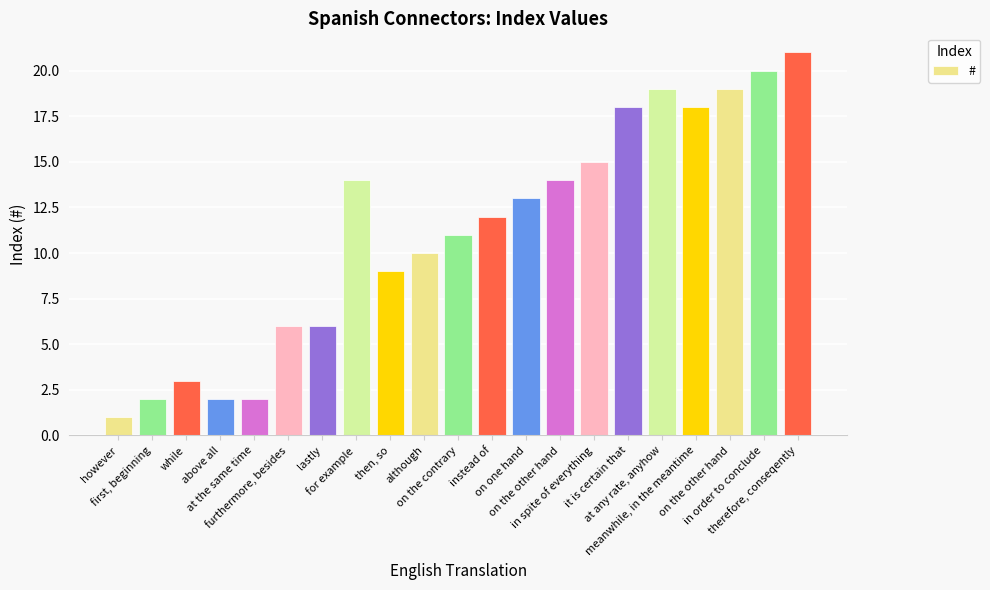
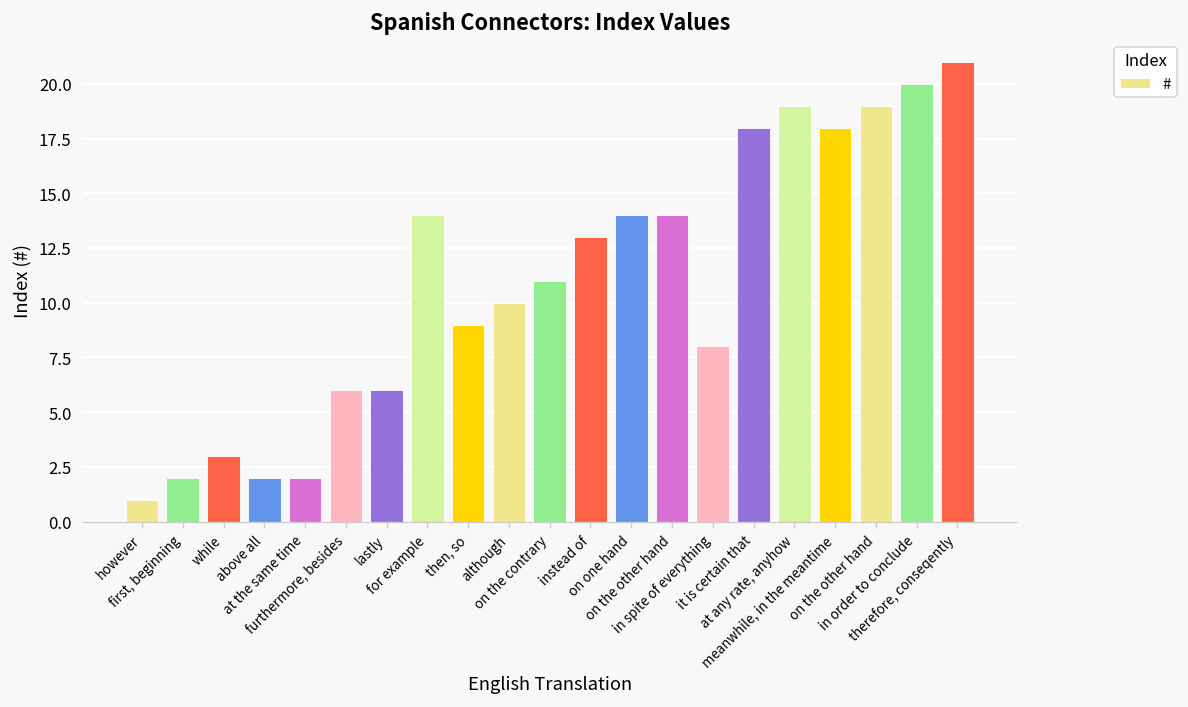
  {
    "however": 1,
    "first, beginning": 2,
    "while": 3,
    "above all": 2,
    "at the same time": 2,
    "furthermore, besides": 6,
    "lastly": 6,
    "for example": 14,
    "then, so": 9,
    "although": 10,
    "on the contrary": 11,
-   "instead of": 12,
-   "on one hand": 13,
-   "in spite of everything": 15,
+   "instead of": 13,
+   "on one hand": 14,
+   "in spite of everything": 8,
    "it is certain that": 18,
    "at any rate, anyhow": 19,
    "meanwhile, in the meantime": 18,
    "in order to conclude": 20,
    "therefore, conseqently": 21
  }
